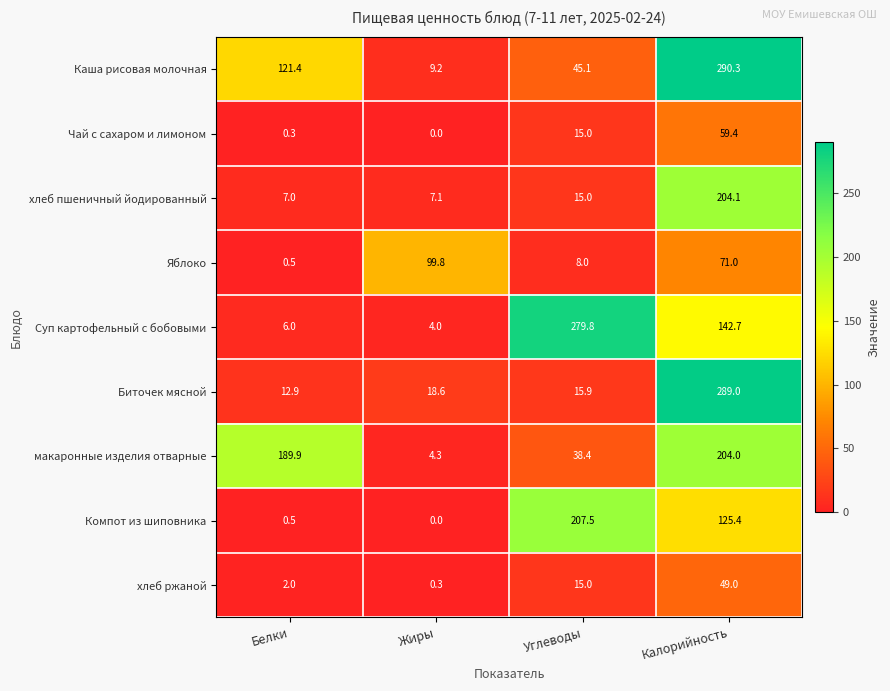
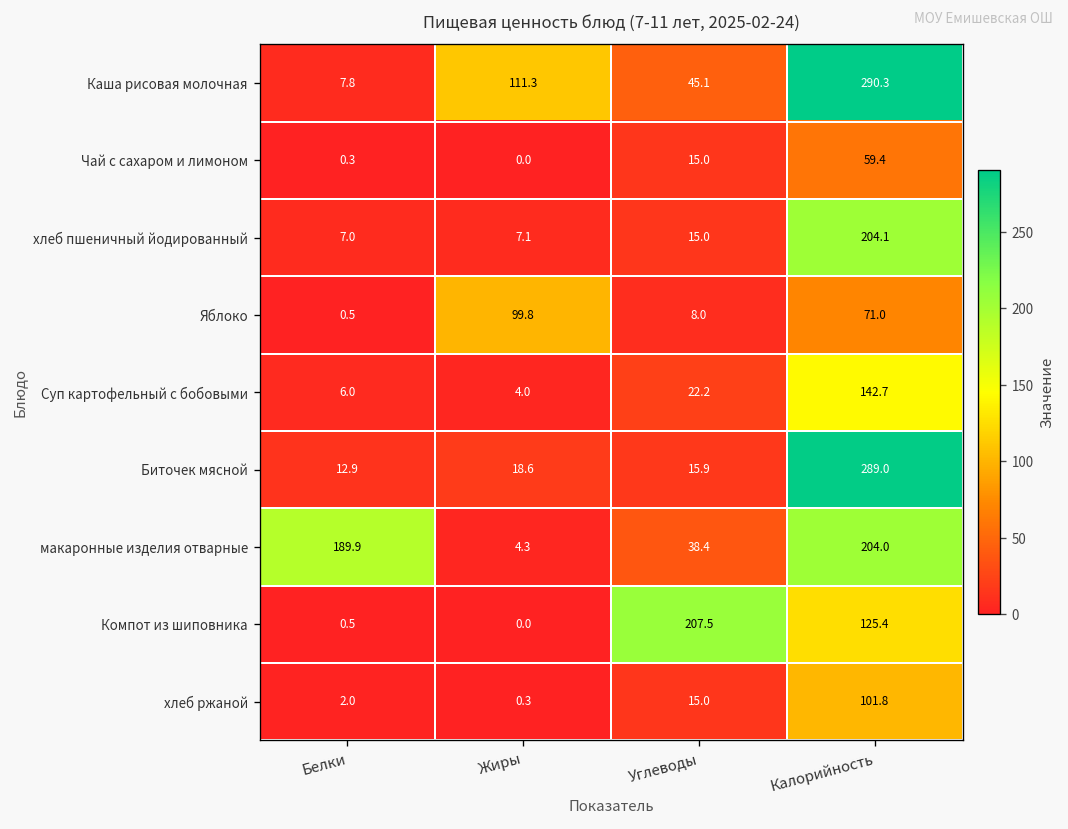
  {
    "Каша рисовая молочная": {
-     "Белки": 121.4,
-     "Жиры": 9.2,
+     "Белки": 7.8,
+     "Жиры": 111.3,
      "Углеводы": 45.1,
      "Калорийность": 290.3
    },
    "Чай с сахаром и лимоном": {
      "Белки": 0.3,
      "Жиры": 0.0,
      "Углеводы": 15.0,
      "Калорийность": 59.4
    },
    "хлеб пшеничный йодированный": {
      "Белки": 7.0,
      "Жиры": 7.1,
      "Углеводы": 15.0,
      "Калорийность": 204.1
    },
    "Яблоко": {
      "Белки": 0.5,
      "Жиры": 99.8,
      "Углеводы": 8.0,
      "Калорийность": 71.0
    },
    "Суп картофельный с бобовыми": {
      "Белки": 6.0,
      "Жиры": 4.0,
-     "Углеводы": 279.8,
+     "Углеводы": 22.2,
      "Калорийность": 142.7
    },
    "Биточек мясной": {
      "Белки": 12.9,
      "Жиры": 18.6,
      "Углеводы": 15.9,
      "Калорийность": 289.0
    },
    "макаронные изделия отварные": {
      "Белки": 189.9,
      "Жиры": 4.3,
      "Углеводы": 38.4,
      "Калорийность": 204.0
    },
    "Компот из шиповника": {
      "Белки": 0.5,
      "Жиры": 0.0,
      "Углеводы": 207.5,
      "Калорийность": 125.4
    },
    "хлеб ржаной": {
      "Белки": 2.0,
      "Жиры": 0.3,
      "Углеводы": 15.0,
-     "Калорийность": 49.0
+     "Калорийность": 101.8
    }
  }
